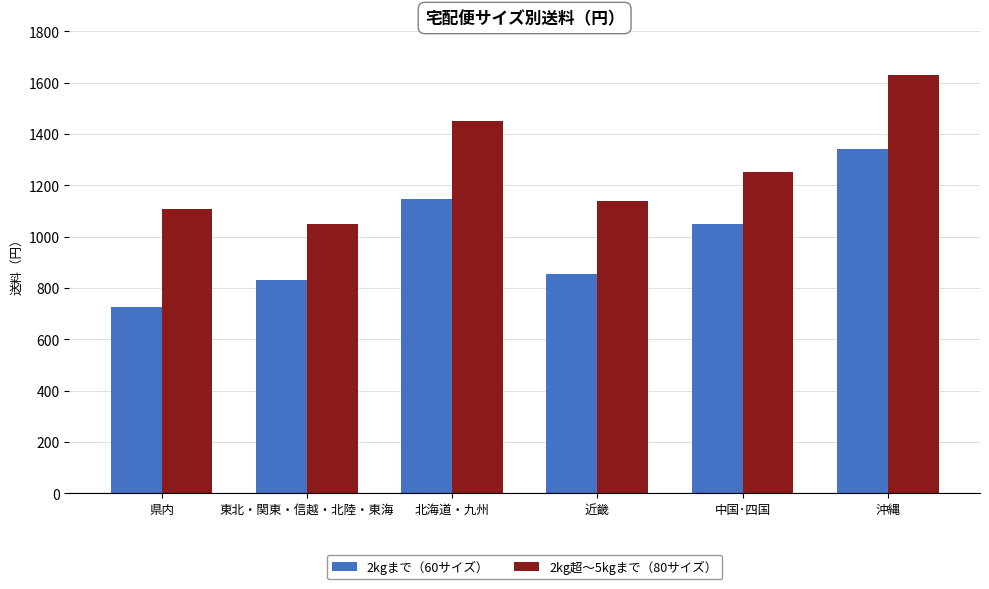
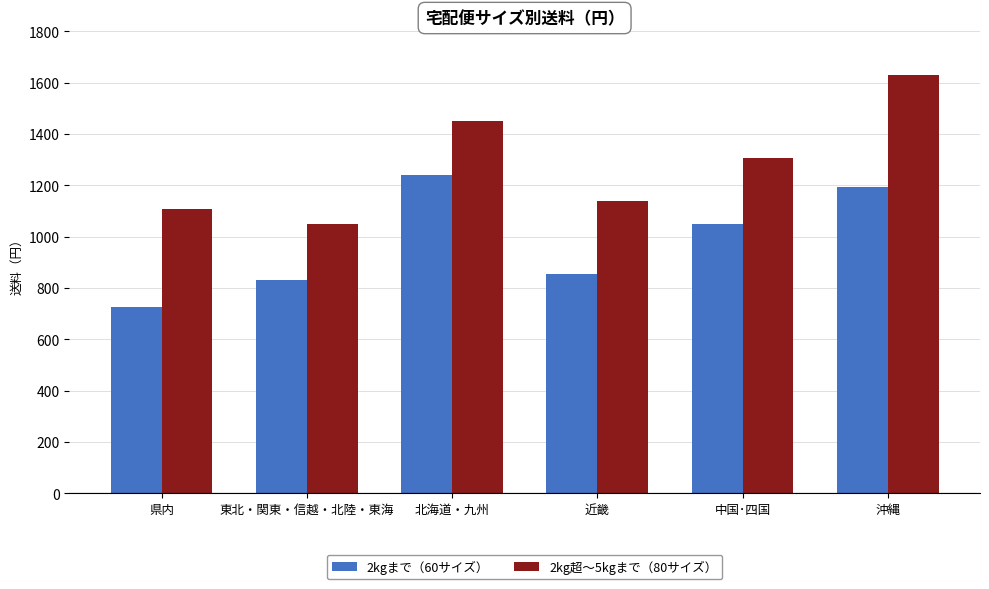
  {
    "2kgまで（60サイズ）": {
      "県内": 720,
      "東北・関東・信越・北陸・東海": 830,
-     "北海道・九州": 1150,
+     "北海道・九州": 1240,
      "近畿": 850,
      "中国･四国": 1050,
-     "沖縄": 1340
+     "沖縄": 1190
    },
    "2kg超～5kgまで（80サイズ）": {
      "県内": 1110,
      "東北・関東・信越・北陸・東海": 1050,
      "北海道・九州": 1450,
      "近畿": 1140,
-     "中国･四国": 1250,
+     "中国･四国": 1310,
      "沖縄": 1630
    }
  }
